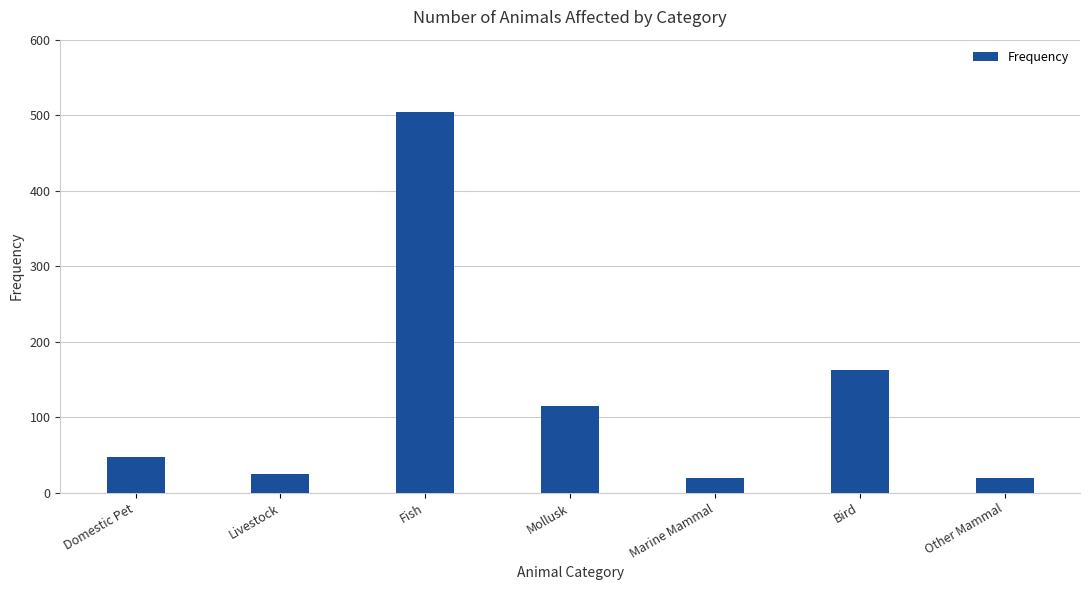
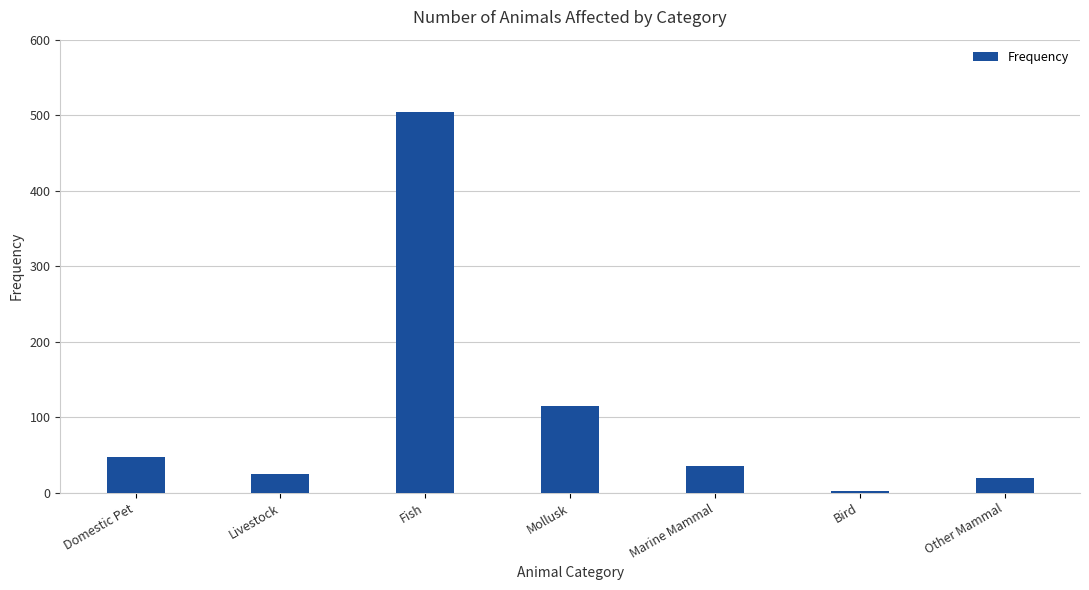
  {
    "Domestic Pet": 50,
    "Livestock": 30,
    "Fish": 500,
    "Mollusk": 120,
-   "Marine Mammal": 20,
-   "Bird": 160,
+   "Marine Mammal": 40,
+   "Bird": 0,
    "Other Mammal": 20
  }
